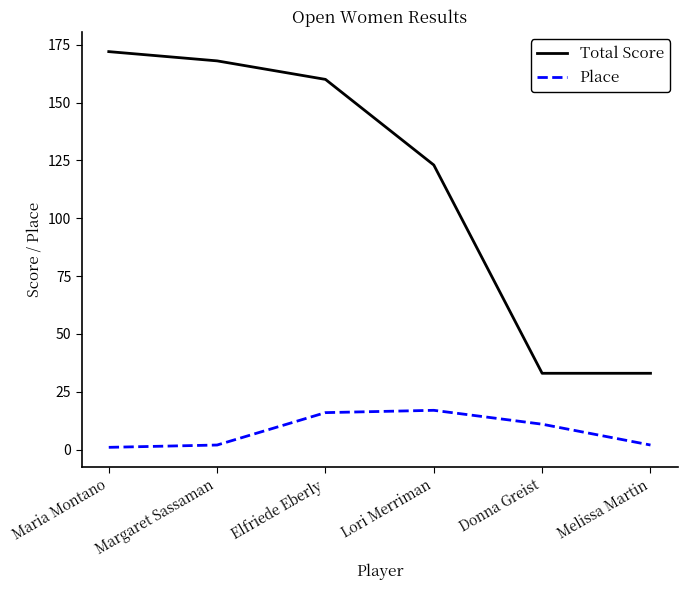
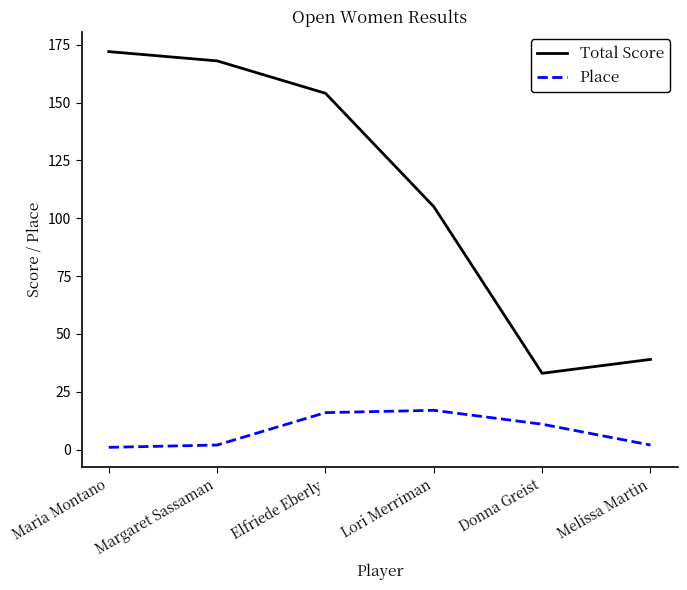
  {
    "Total Score": {
      "Maria Montano": 172,
      "Margaret Sassaman": 168,
-     "Elfriede Eberly": 160,
-     "Lori Merriman": 123,
+     "Elfriede Eberly": 154,
+     "Lori Merriman": 105,
      "Donna Greist": 33,
-     "Melissa Martin": 33
+     "Melissa Martin": 39
    },
    "Place": {
      "Maria Montano": 1,
      "Margaret Sassaman": 2,
      "Elfriede Eberly": 16,
      "Lori Merriman": 17,
      "Donna Greist": 11,
      "Melissa Martin": 2
    }
  }
